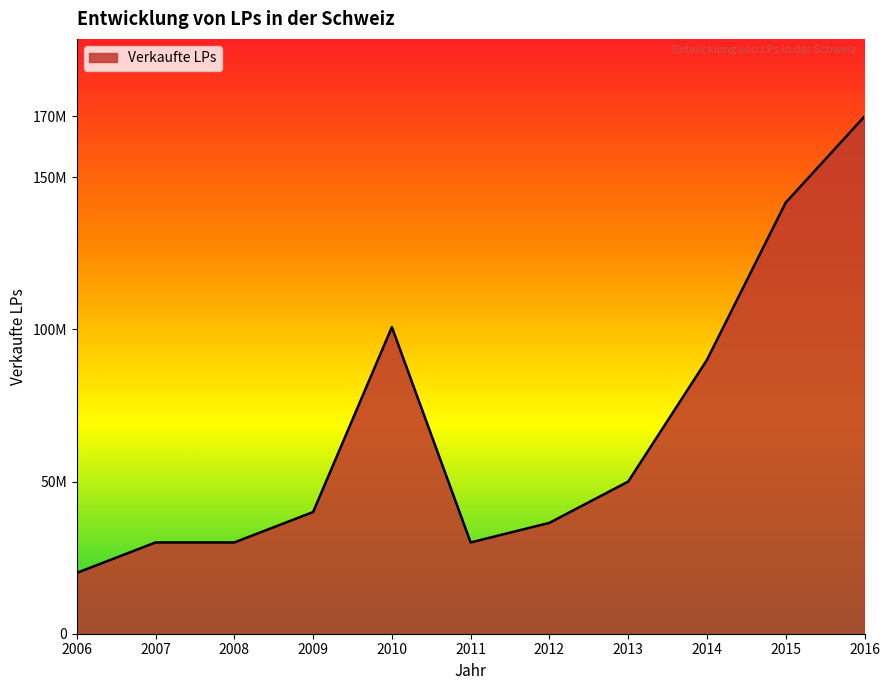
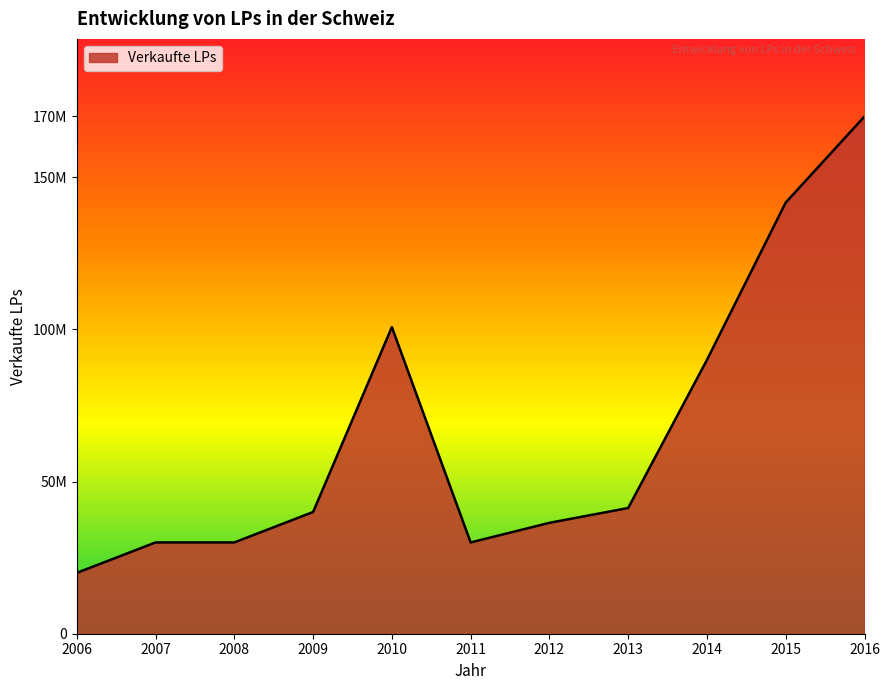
  {
    "2006": 20000000,
    "2007": 30000000,
    "2008": 30000000,
    "2009": 40000000,
    "2010": 101000000,
    "2011": 30000000,
    "2012": 36000000,
-   "2013": 50000000,
+   "2013": 41000000,
    "2014": 90000000,
    "2015": 142000000,
    "2016": 170000000
  }
